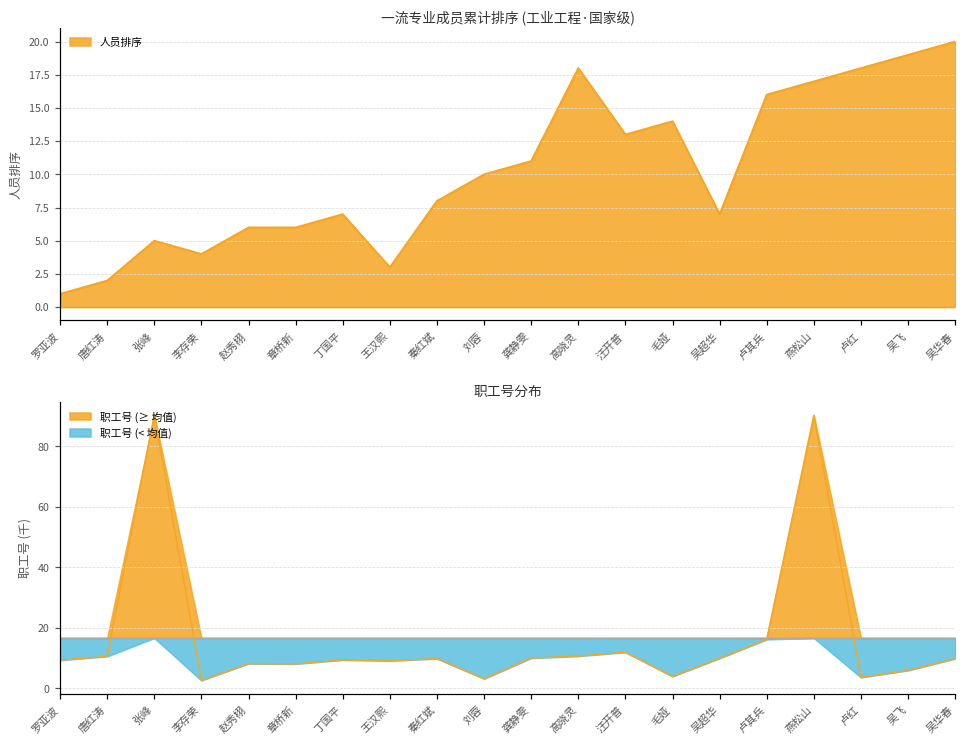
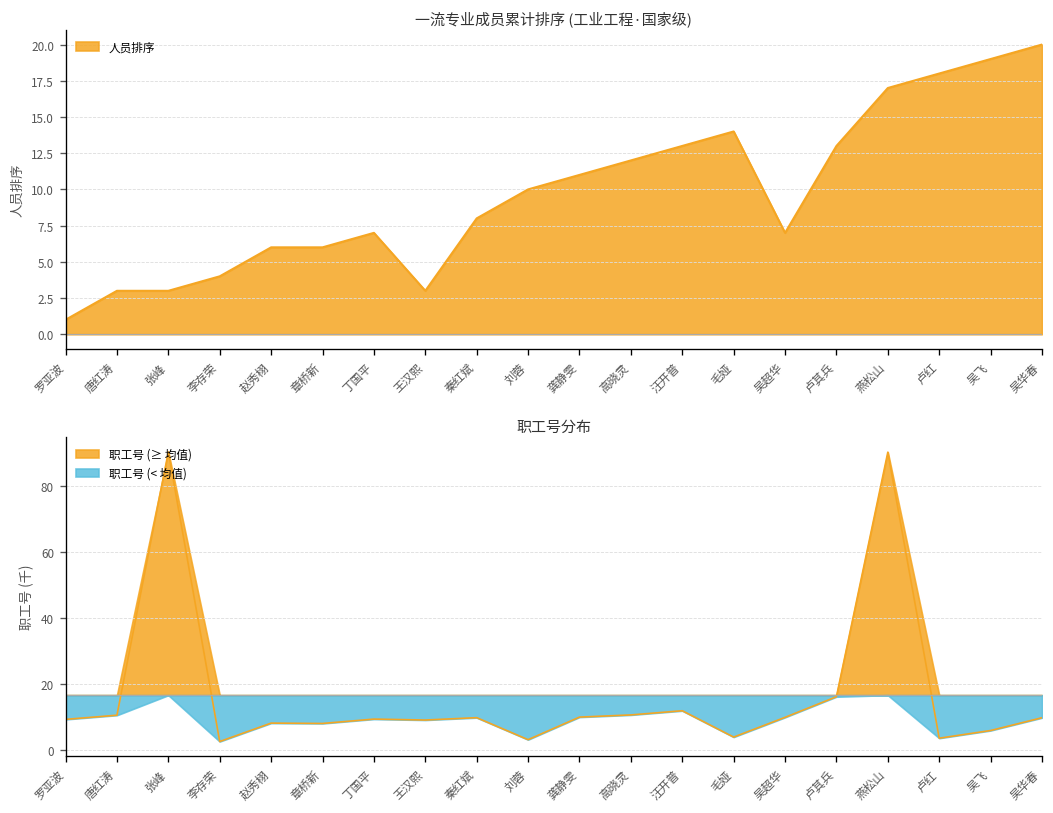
  {
    "一流专业成员累计排序 (工业工程·国家级)": {
      "罗亚波": 1,
-     "唐红涛": 2,
-     "张峰": 5,
+     "唐红涛": 3,
+     "张峰": 3,
      "李存荣": 4,
      "赵秀栩": 6,
      "章桥新": 6,
      "丁国平": 7,
      "王汉熙": 3,
      "秦红斌": 8,
      "刘蓉": 10,
      "龚静雯": 11,
-     "高晓灵": 18,
+     "高晓灵": 12,
      "汪开普": 13,
      "毛娅": 14,
      "吴超华": 7,
-     "卢其兵": 16,
+     "卢其兵": 13,
      "燕松山": 17,
      "卢红": 18,
      "吴飞": 19,
      "吴华春": 20
    },
    "职工号分布": {
      "职工号 (< 均值)": {
        "张峰": 0,
        "燕松山": 0
      }
    }
  }
